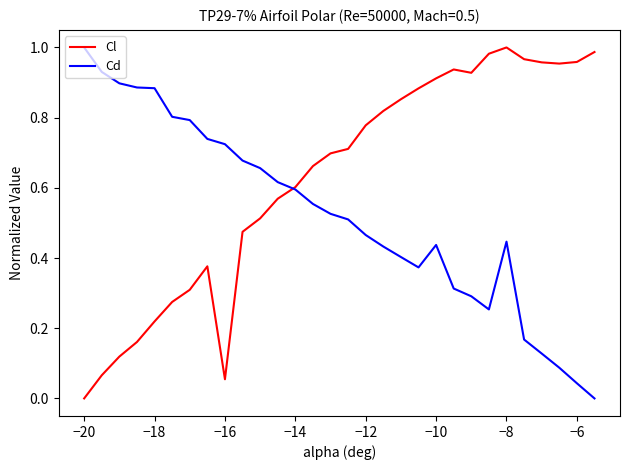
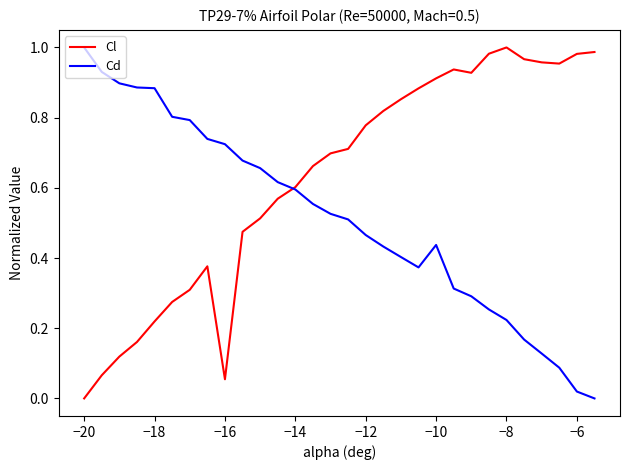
  {
    "Cl": {
      "−20": 0.00,
      "−18": 0.22,
      "−16": 0.05,
      "−12": 0.78,
      "−10": 0.91,
      "−8": 1.00,
-     "−6": 0.96
+     "−6": 0.98
    },
    "Cd": {
      "−18": 0.88,
      "−16": 0.72,
      "−12": 0.47,
      "−10": 0.44,
-     "−8": 0.45,
-     "−6": 0.04
+     "−8": 0.22,
+     "−6": 0.02
    }
  }
